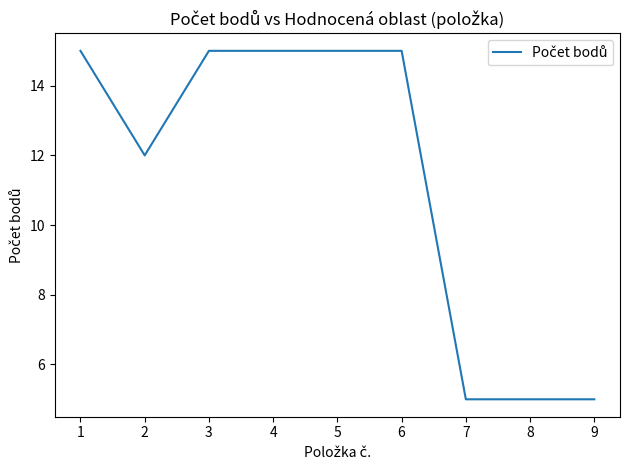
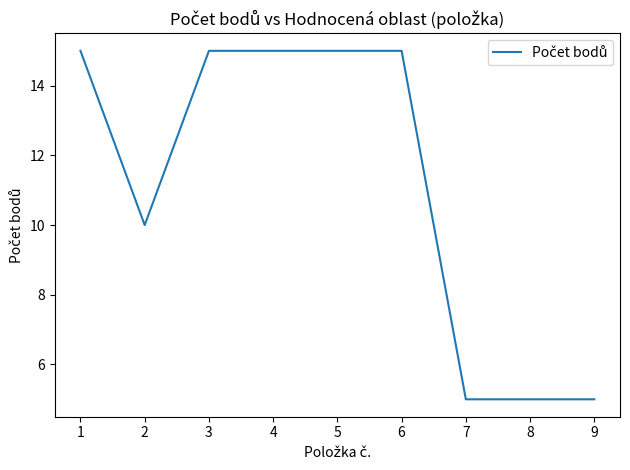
  {
    "1": 15,
-   "2": 12,
+   "2": 10,
    "3": 15,
    "4": 15,
    "5": 15,
    "6": 15,
    "7": 5,
    "8": 5,
    "9": 5
  }
